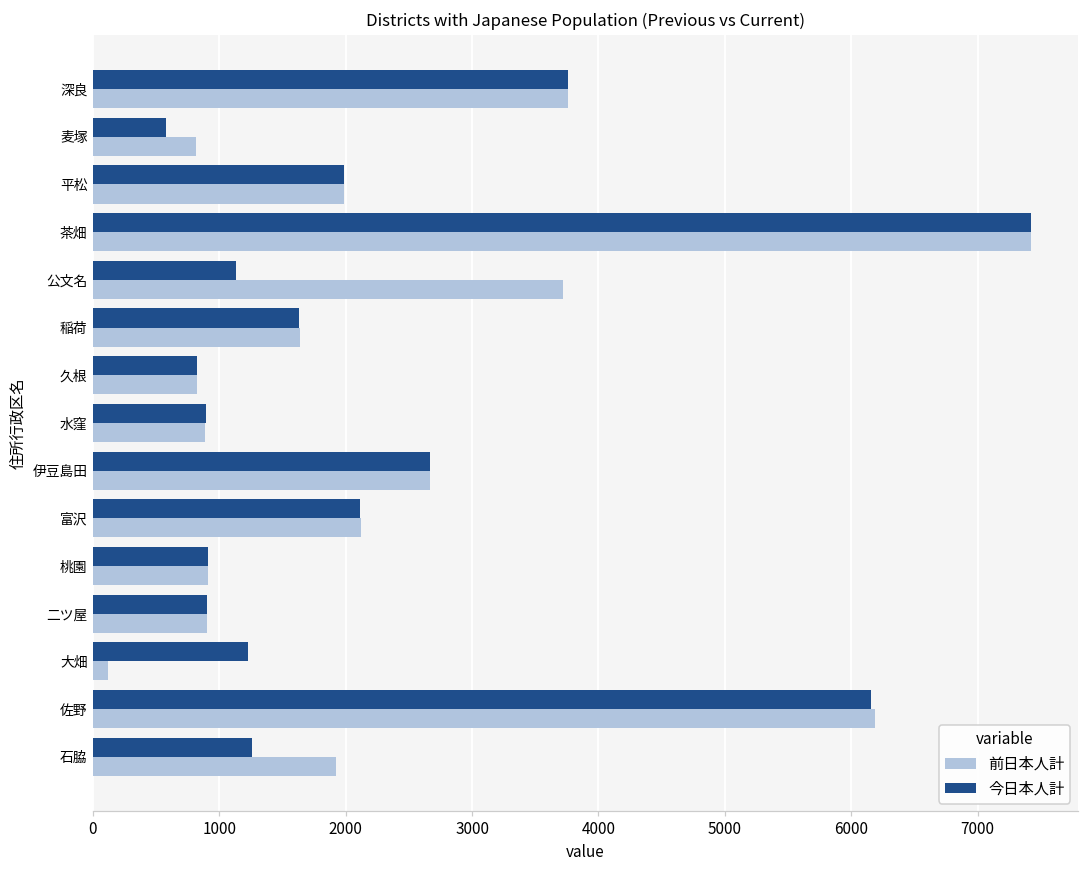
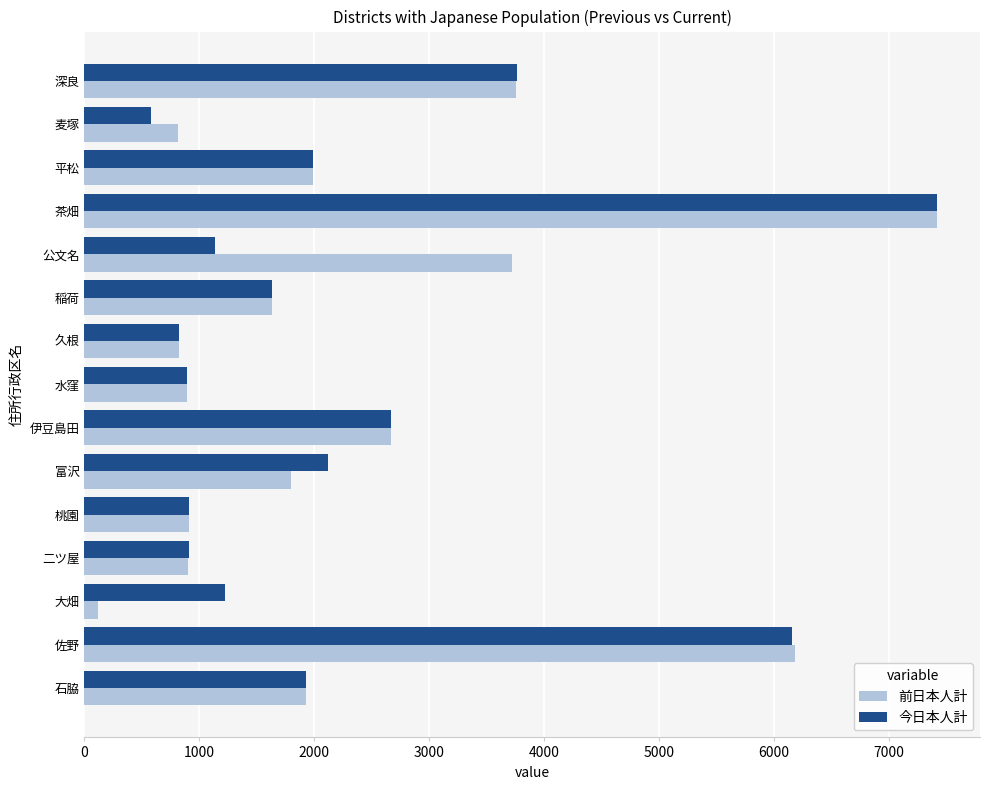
  {
    "前日本人計": {
      "深良": 3760,
      "麦塚": 820,
      "平松": 1990,
      "茶畑": 7420,
      "公文名": 3720,
      "稲荷": 1640,
      "久根": 820,
      "水窪": 890,
      "伊豆島田": 2670,
-     "富沢": 2120,
+     "富沢": 1800,
      "桃園": 910,
      "二ツ屋": 900,
      "大畑": 120,
      "佐野": 6190,
      "石脇": 1930
    },
    "今日本人計": {
      "深良": 3760,
      "麦塚": 580,
      "平松": 1990,
      "茶畑": 7420,
      "公文名": 1130,
      "稲荷": 1630,
      "久根": 820,
      "水窪": 890,
      "伊豆島田": 2670,
      "富沢": 2120,
      "桃園": 910,
      "二ツ屋": 910,
      "大畑": 1230,
      "佐野": 6160,
-     "石脇": 1260
+     "石脇": 1930
    }
  }
